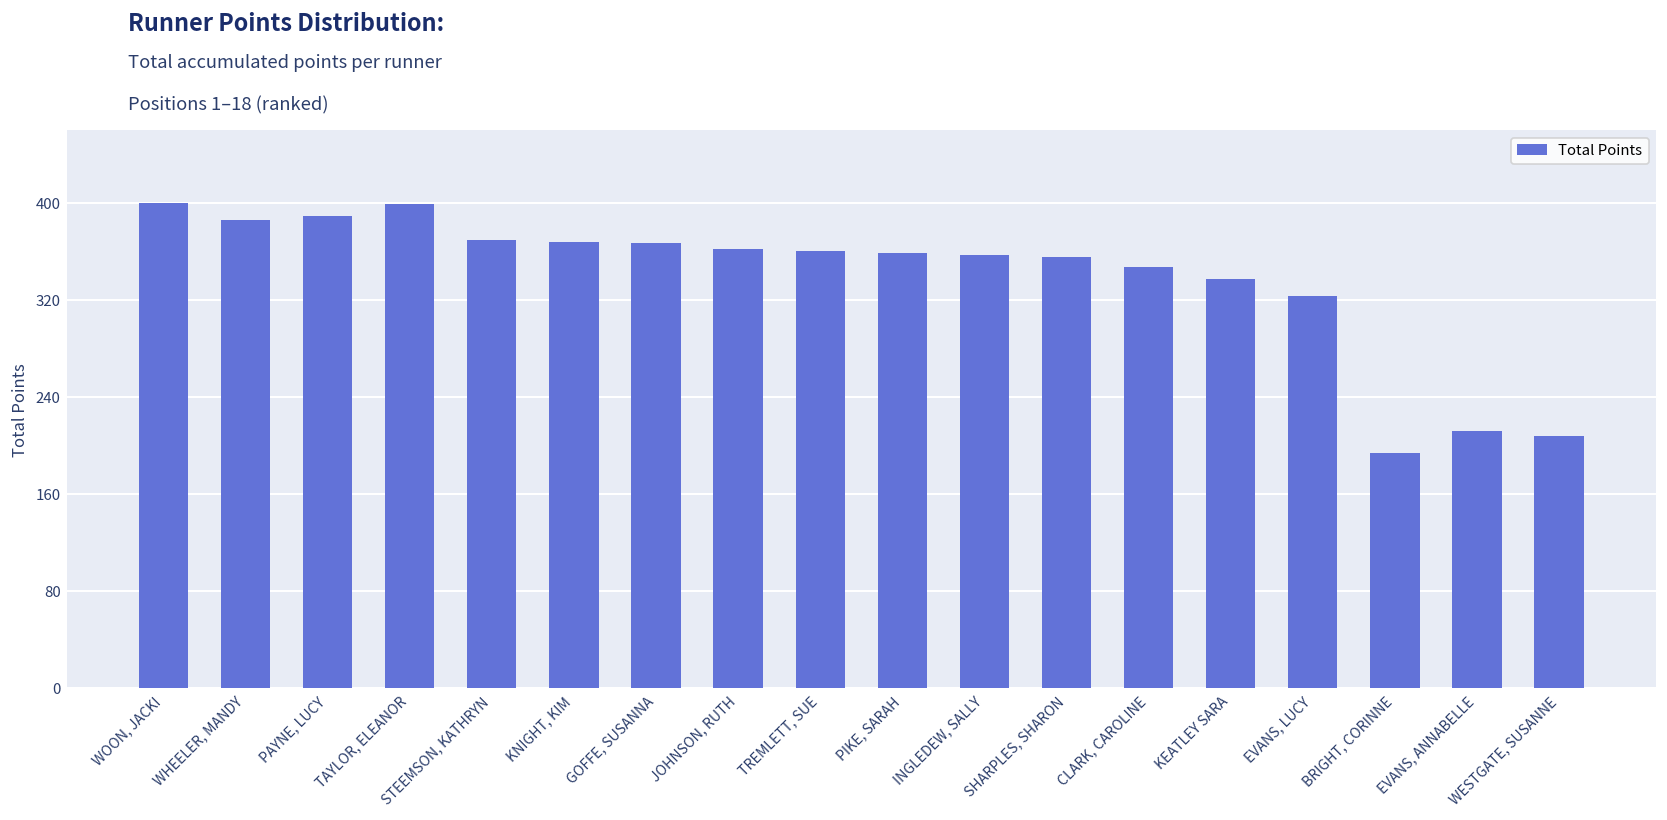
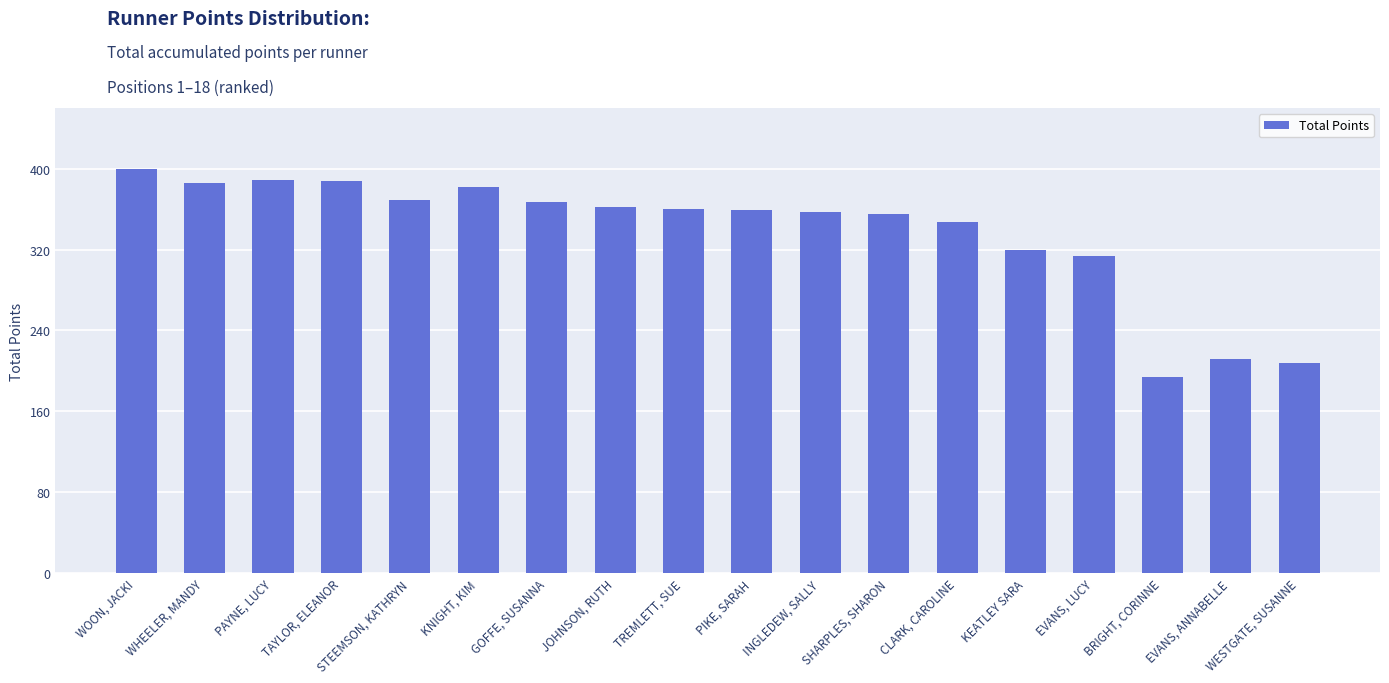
  {
    "WOON, JACKI": 400,
    "WHEELER, MANDY": 386,
    "PAYNE, LUCY": 389,
-   "TAYLOR, ELEANOR": 399,
+   "TAYLOR, ELEANOR": 388,
    "STEEMSON, KATHRYN": 369,
-   "KNIGHT, KIM": 368,
+   "KNIGHT, KIM": 382,
    "GOFFE, SUSANNA": 367,
    "JOHNSON, RUTH": 362,
    "TREMLETT, SUE": 360,
    "PIKE, SARAH": 359,
    "INGLEDEW, SALLY": 357,
    "SHARPLES, SHARON": 355,
    "CLARK, CAROLINE": 347,
-   "KEATLEY SARA": 337,
-   "EVANS, LUCY": 323,
+   "KEATLEY SARA": 320,
+   "EVANS, LUCY": 314,
    "BRIGHT, CORINNE": 194,
    "EVANS, ANNABELLE": 212,
    "WESTGATE, SUSANNE": 208
  }
